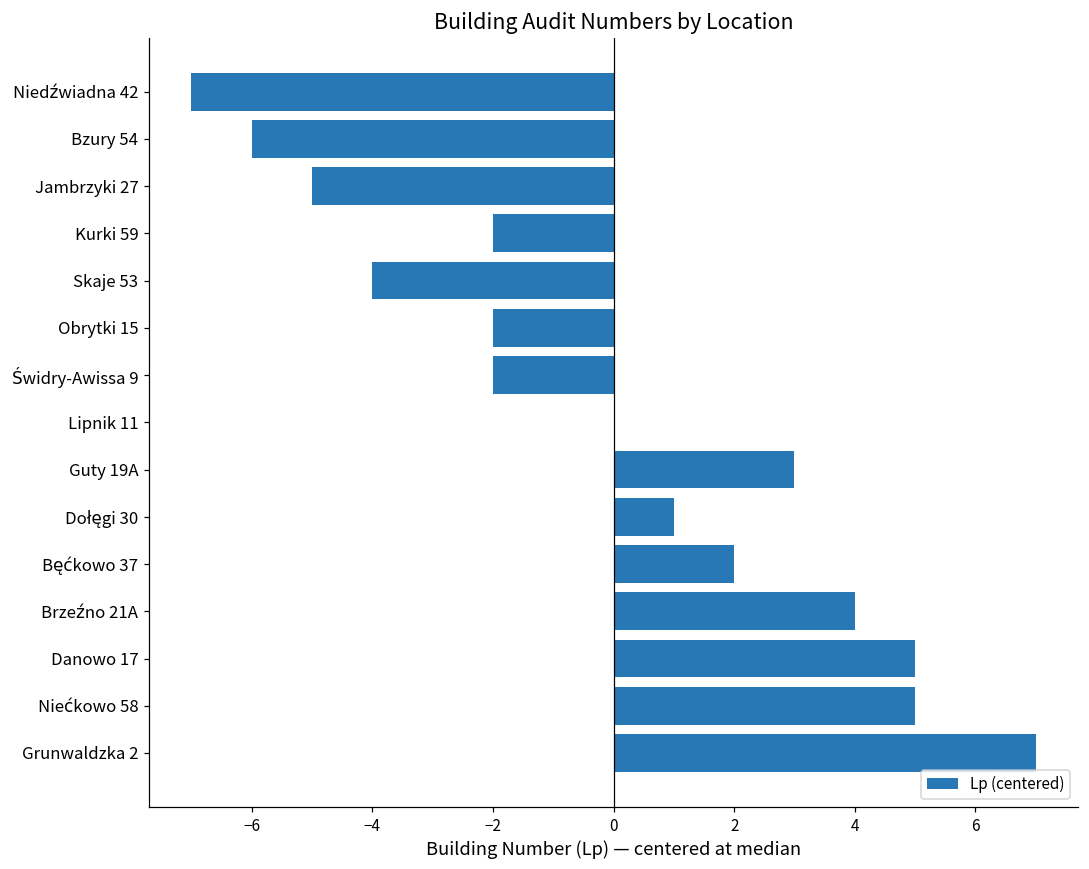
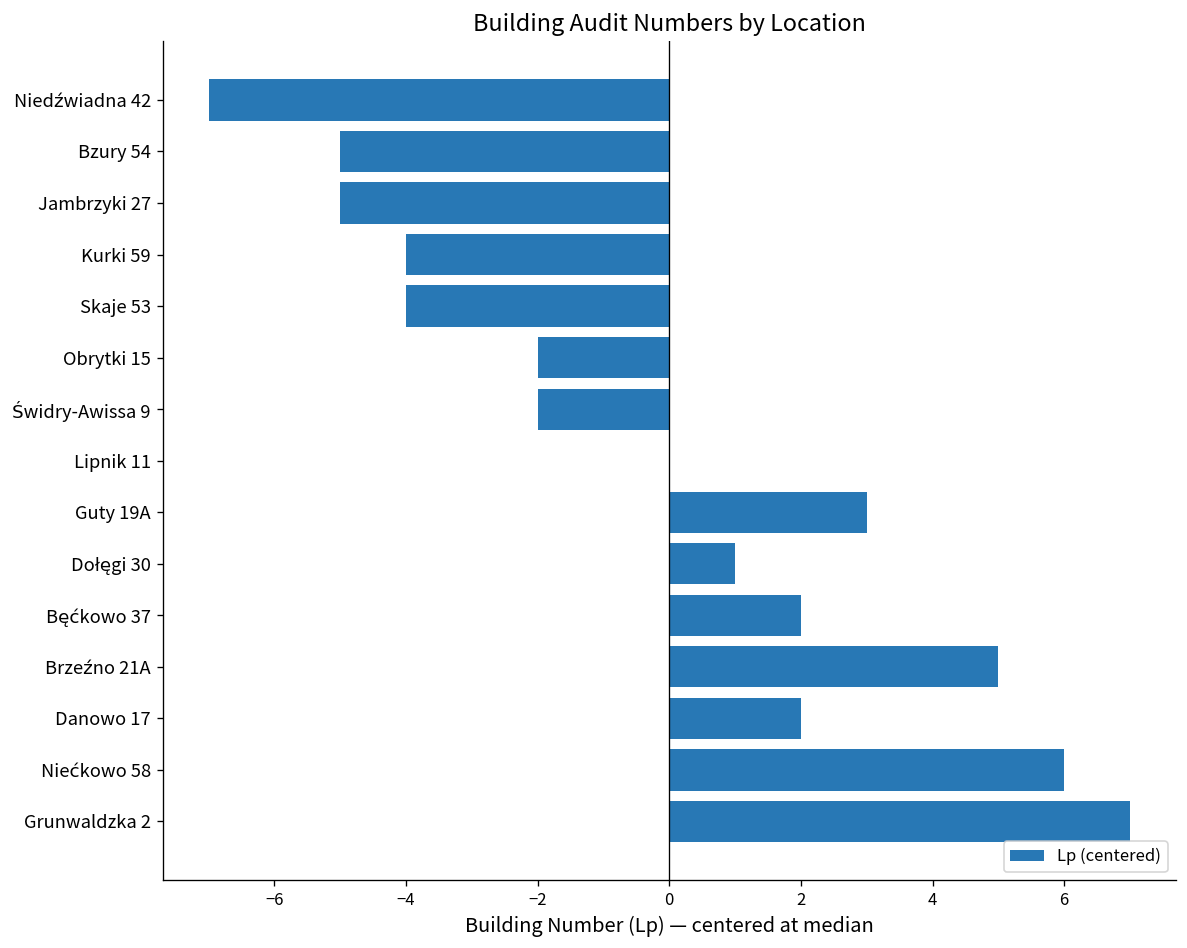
  {
    "Niedźwiadna 42": -7.0,
-   "Bzury 54": -6.0,
+   "Bzury 54": -5.0,
    "Jambrzyki 27": -5.0,
-   "Kurki 59": -2.0,
+   "Kurki 59": -4.0,
    "Skaje 53": -4.0,
    "Obrytki 15": -2.0,
    "Świdry-Awissa 9": -2.0,
    "Lipnik 11": 0.0,
    "Guty 19A": 3.0,
    "Dołęgi 30": 1.0,
    "Bęćkowo 37": 2.0,
-   "Brzeźno 21A": 4.0,
-   "Danowo 17": 5.0,
-   "Niećkowo 58": 5.0,
+   "Brzeźno 21A": 5.0,
+   "Danowo 17": 2.0,
+   "Niećkowo 58": 6.0,
    "Grunwaldzka 2": 7.0
  }
